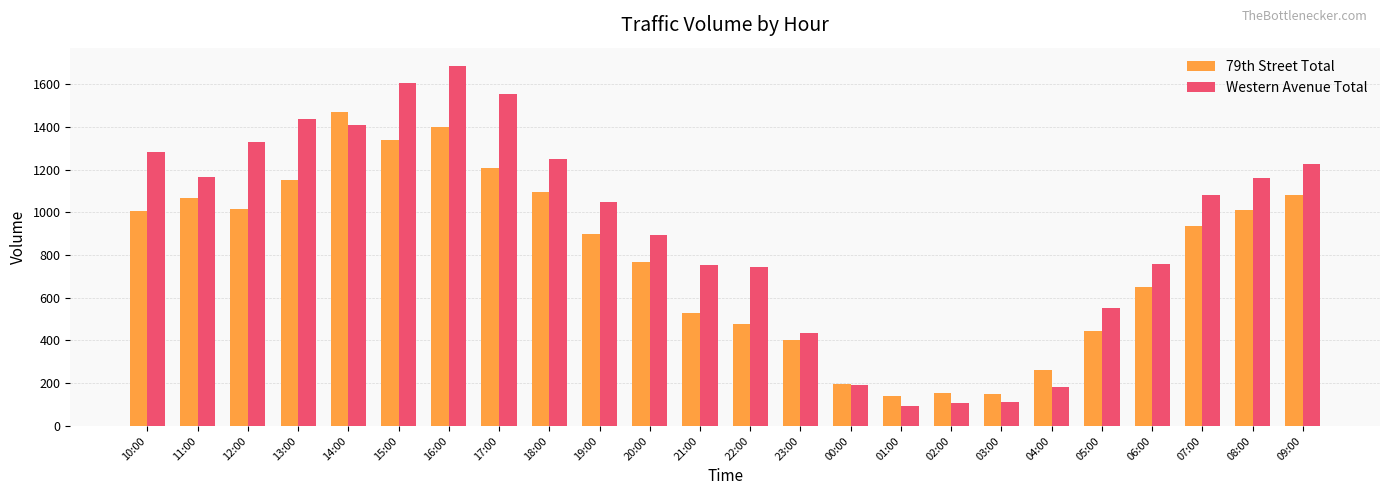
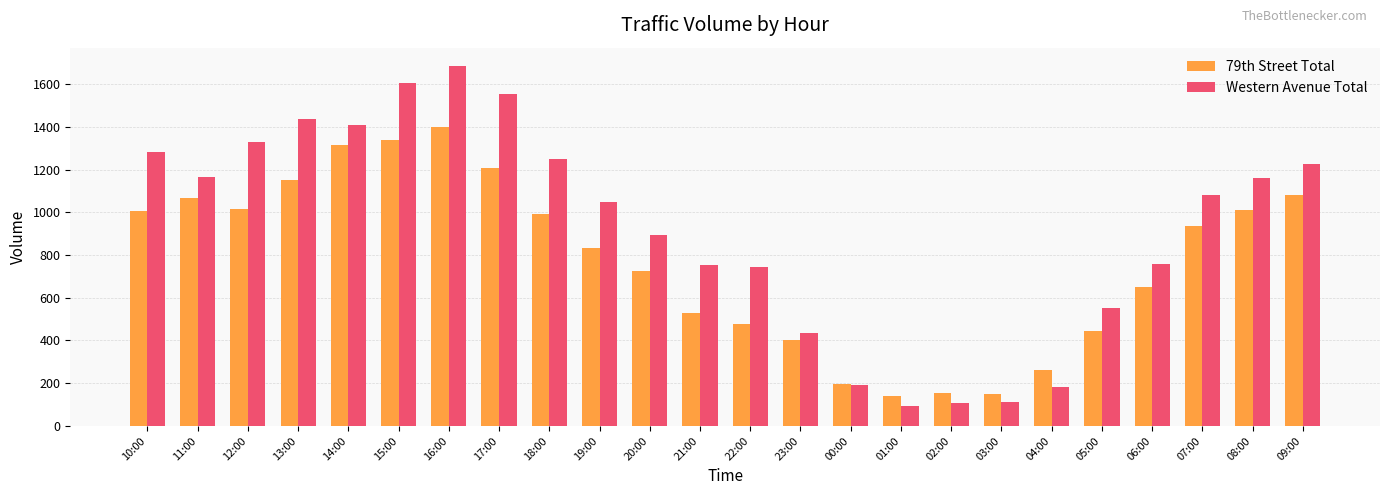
  {
    "79th Street Total": {
      "10:00": 1000,
      "11:00": 1070,
      "12:00": 1020,
      "13:00": 1150,
-     "14:00": 1470,
+     "14:00": 1310,
      "15:00": 1340,
      "16:00": 1400,
      "17:00": 1210,
-     "18:00": 1090,
-     "19:00": 900,
-     "20:00": 770,
+     "18:00": 990,
+     "19:00": 830,
+     "20:00": 730,
      "21:00": 530,
      "22:00": 480,
      "23:00": 400,
      "00:00": 200,
      "01:00": 140,
      "02:00": 160,
      "03:00": 150,
      "04:00": 260,
      "05:00": 450,
      "06:00": 650,
      "07:00": 940,
      "08:00": 1010,
      "09:00": 1080
    },
    "Western Avenue Total": {
      "10:00": 1280,
      "11:00": 1170,
      "12:00": 1330,
      "13:00": 1440,
      "14:00": 1410,
      "15:00": 1610,
      "16:00": 1690,
      "17:00": 1560,
      "18:00": 1250,
      "19:00": 1050,
      "20:00": 890,
      "21:00": 750,
      "22:00": 750,
      "23:00": 440,
      "00:00": 190,
      "01:00": 90,
      "02:00": 110,
      "03:00": 110,
      "04:00": 180,
      "05:00": 550,
      "06:00": 760,
      "07:00": 1080,
      "08:00": 1160,
      "09:00": 1230
    }
  }
